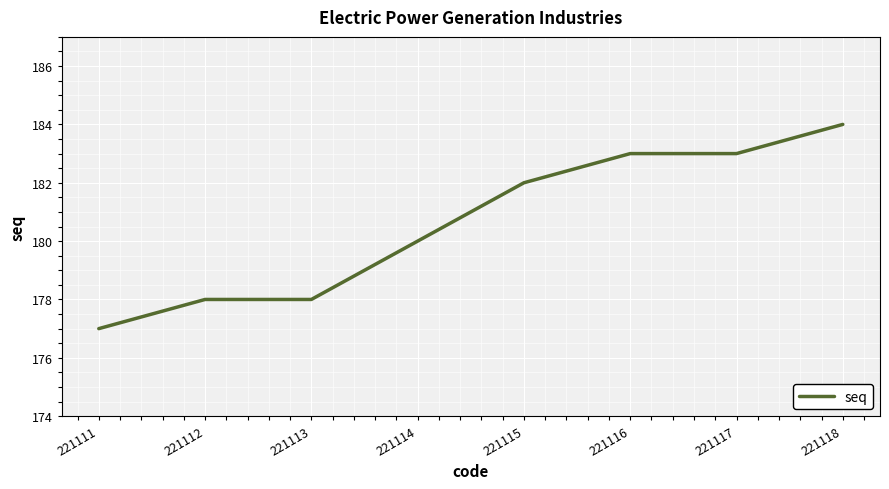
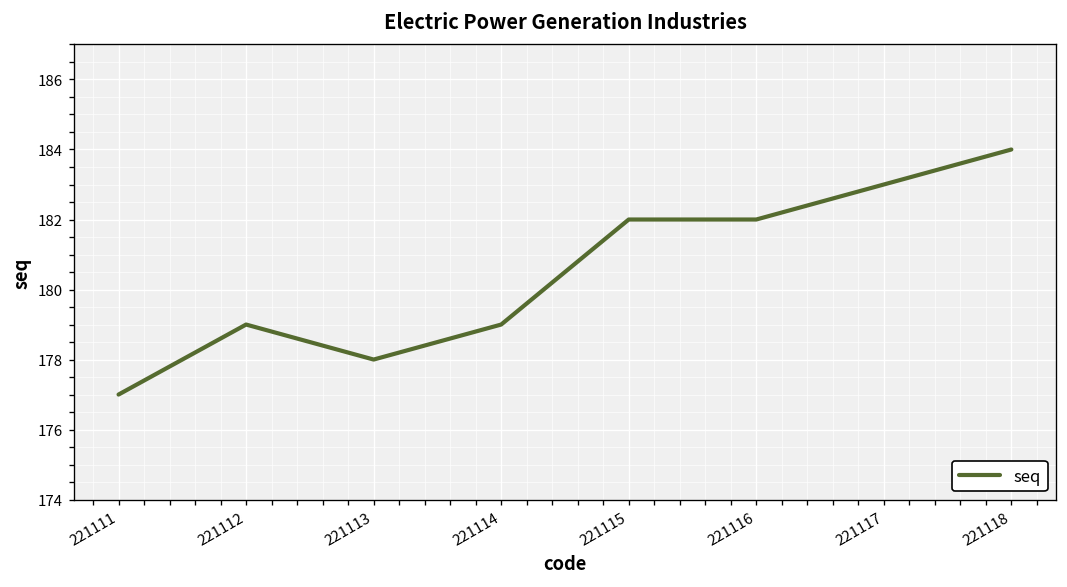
  {
    "221111": 177,
-   "221112": 178,
+   "221112": 179,
    "221113": 178,
-   "221114": 180,
+   "221114": 179,
    "221115": 182,
-   "221116": 183,
+   "221116": 182,
    "221117": 183,
    "221118": 184
  }
